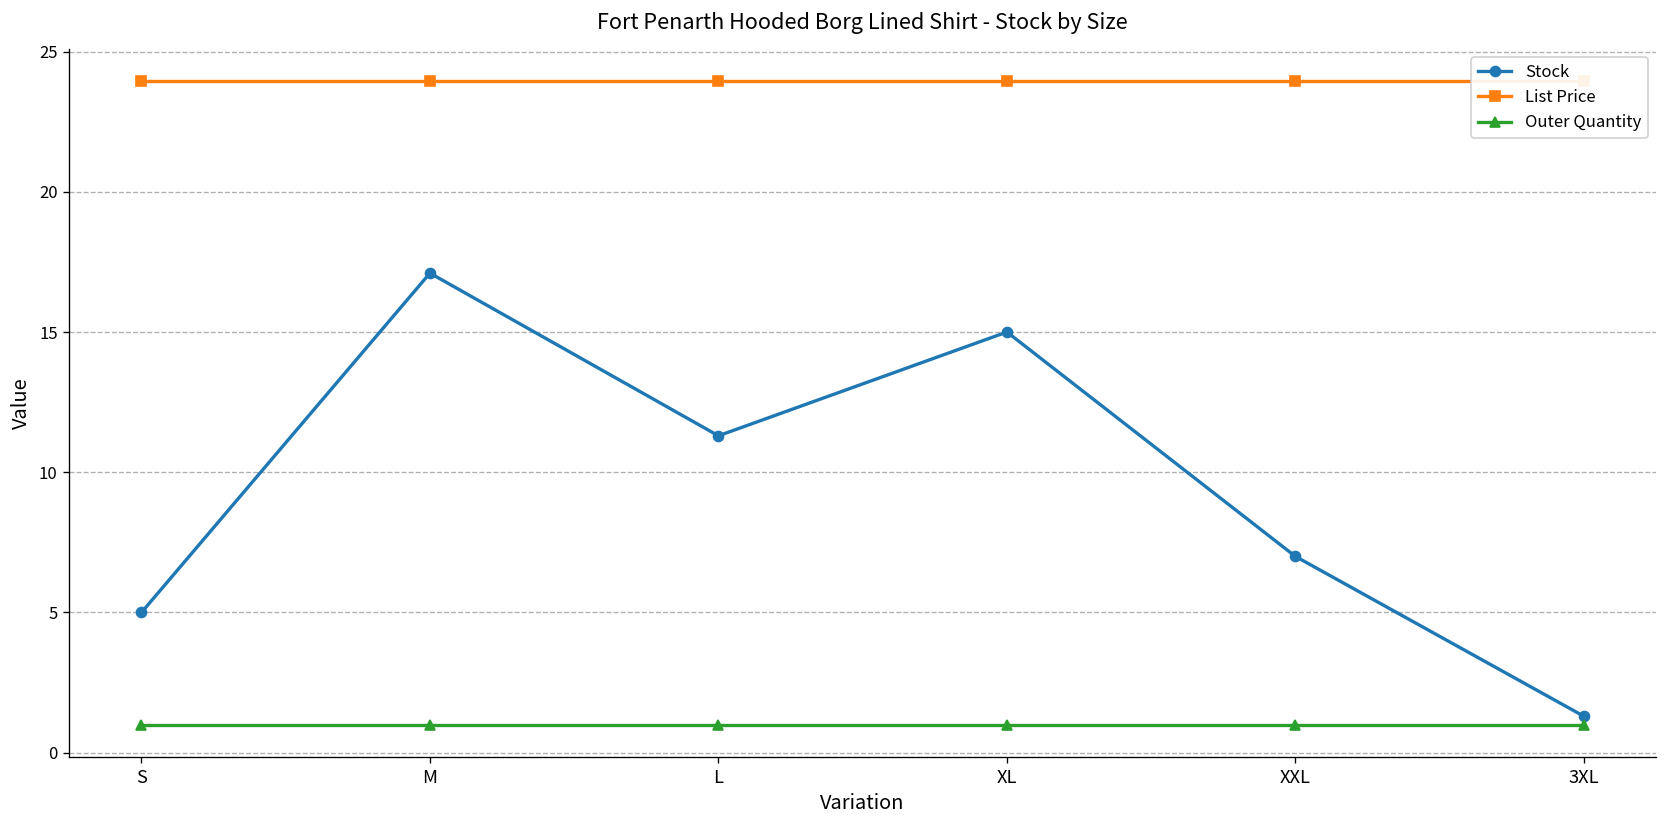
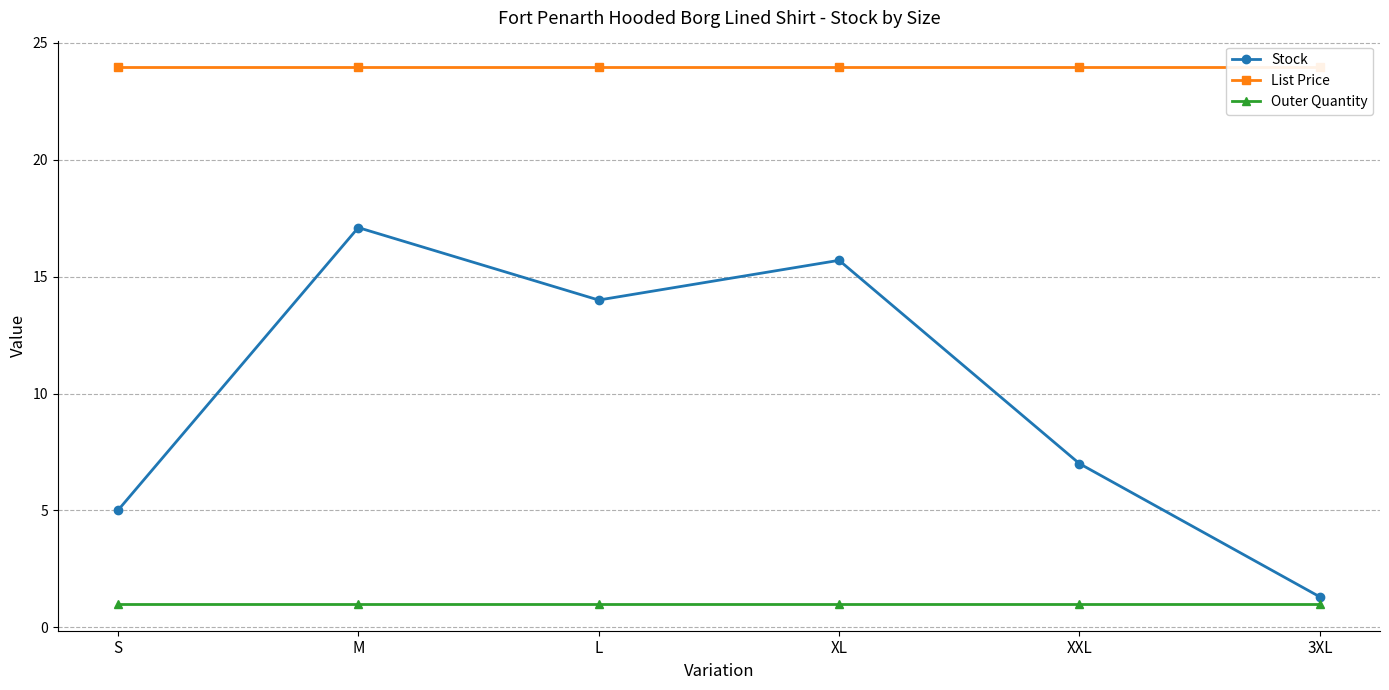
  {
    "Stock": {
      "S": 5.0,
      "M": 17.1,
-     "L": 11.3,
-     "XL": 15.0,
+     "L": 14.0,
+     "XL": 15.7,
      "XXL": 7.0,
      "3XL": 1.3
    },
    "List Price": {
      "S": 24.0,
      "M": 24.0,
      "L": 24.0,
      "XL": 24.0,
      "XXL": 24.0
    },
    "Outer Quantity": {
      "S": 1.0,
      "M": 1.0,
      "L": 1.0,
      "XL": 1.0,
      "XXL": 1.0,
      "3XL": 1.0
    }
  }
